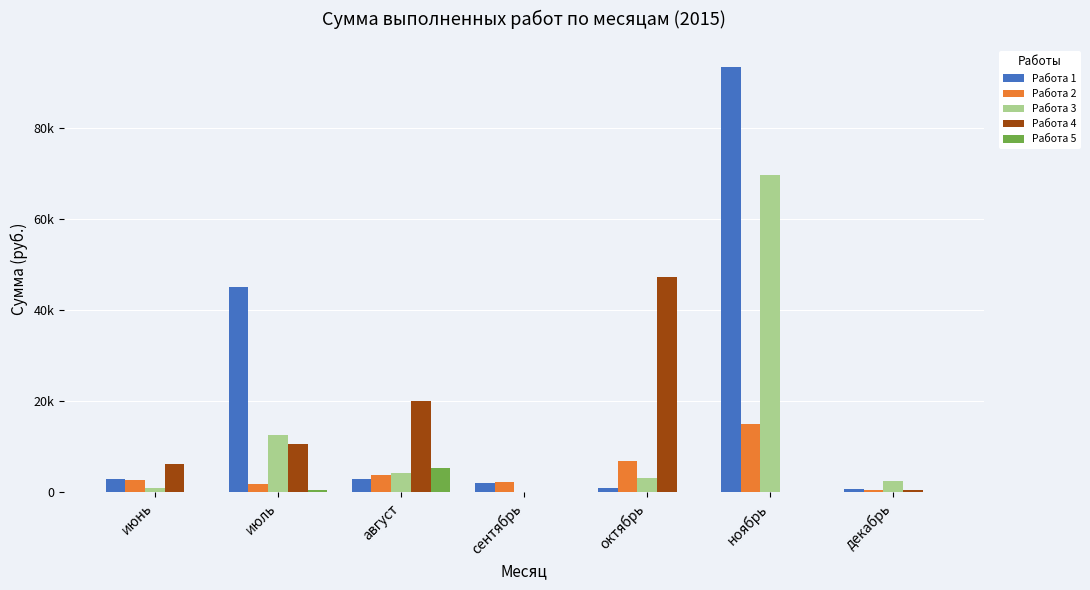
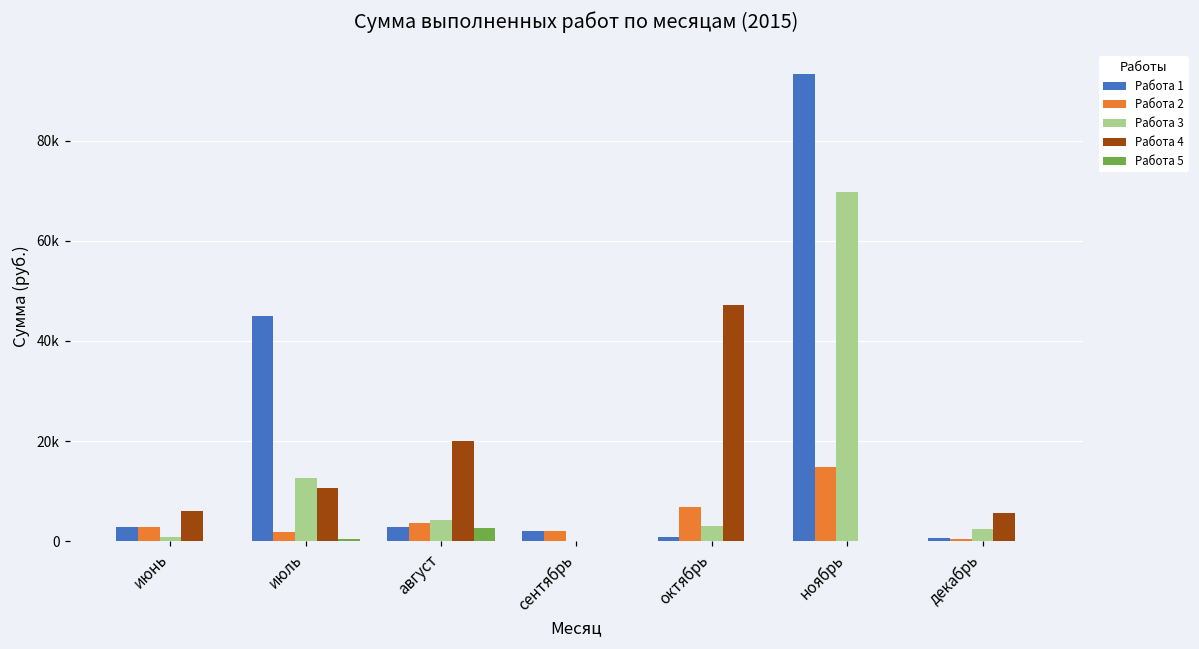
  {
    "Работа 1": {
      "июнь": 3000,
      "июль": 45000,
      "август": 3000,
      "сентябрь": 2000,
      "октябрь": 1000,
      "ноябрь": 93000,
      "декабрь": 1000
    },
    "Работа 2": {
      "июнь": 3000,
      "июль": 2000,
      "август": 4000,
      "сентябрь": 2000,
      "октябрь": 7000,
      "ноябрь": 15000
    },
    "Работа 3": {
      "июнь": 1000,
      "июль": 13000,
      "август": 4000,
      "сентябрь": 0,
      "октябрь": 3000,
      "ноябрь": 70000,
      "декабрь": 3000
    },
    "Работа 4": {
      "июнь": 6000,
      "июль": 11000,
      "август": 20000,
      "сентябрь": 0,
      "октябрь": 47000,
      "ноябрь": 0,
-     "декабрь": 0
+     "декабрь": 6000
    },
    "Работа 5": {
      "июнь": 0,
-     "август": 5000,
+     "август": 3000,
      "сентябрь": 0,
      "октябрь": 0,
      "ноябрь": 0,
      "декабрь": 0
    }
  }
